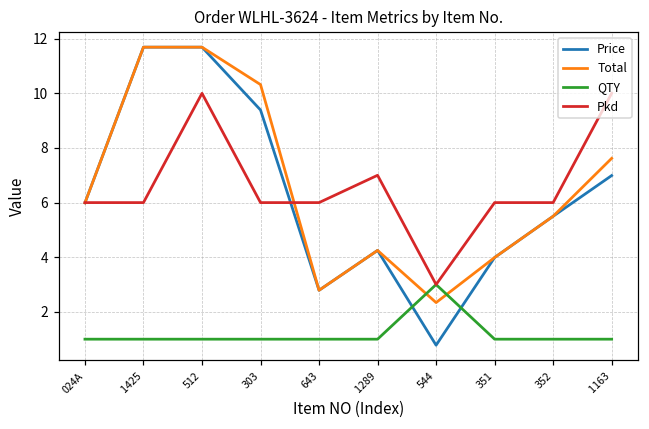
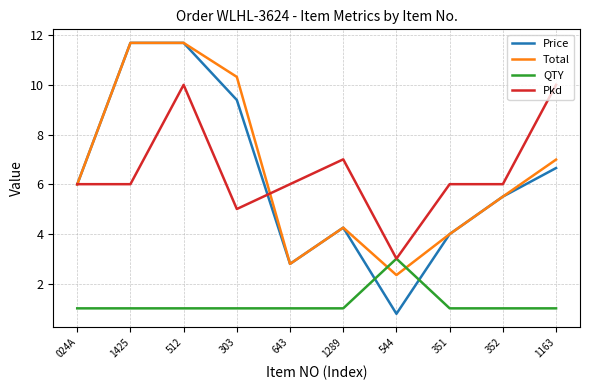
  {
    "Price": {
      "303": 9.4,
      "544": 0.8,
-     "1163": 7.0
+     "1163": 6.7
    },
    "Total": {
      "303": 10.3,
      "544": 2.3,
-     "1163": 7.6
+     "1163": 7.0
    },
    "QTY": {
      "024A": 1.0,
      "1425": 1.0,
      "512": 1.0,
      "303": 1.0,
      "643": 1.0,
      "1289": 1.0,
      "351": 1.0,
      "352": 1.0,
      "1163": 1.0
    },
    "Pkd": {
      "1425": 6,
      "512": 10,
-     "303": 6,
+     "303": 5,
      "643": 6,
      "1289": 7,
      "351": 6,
      "352": 6
    }
  }
